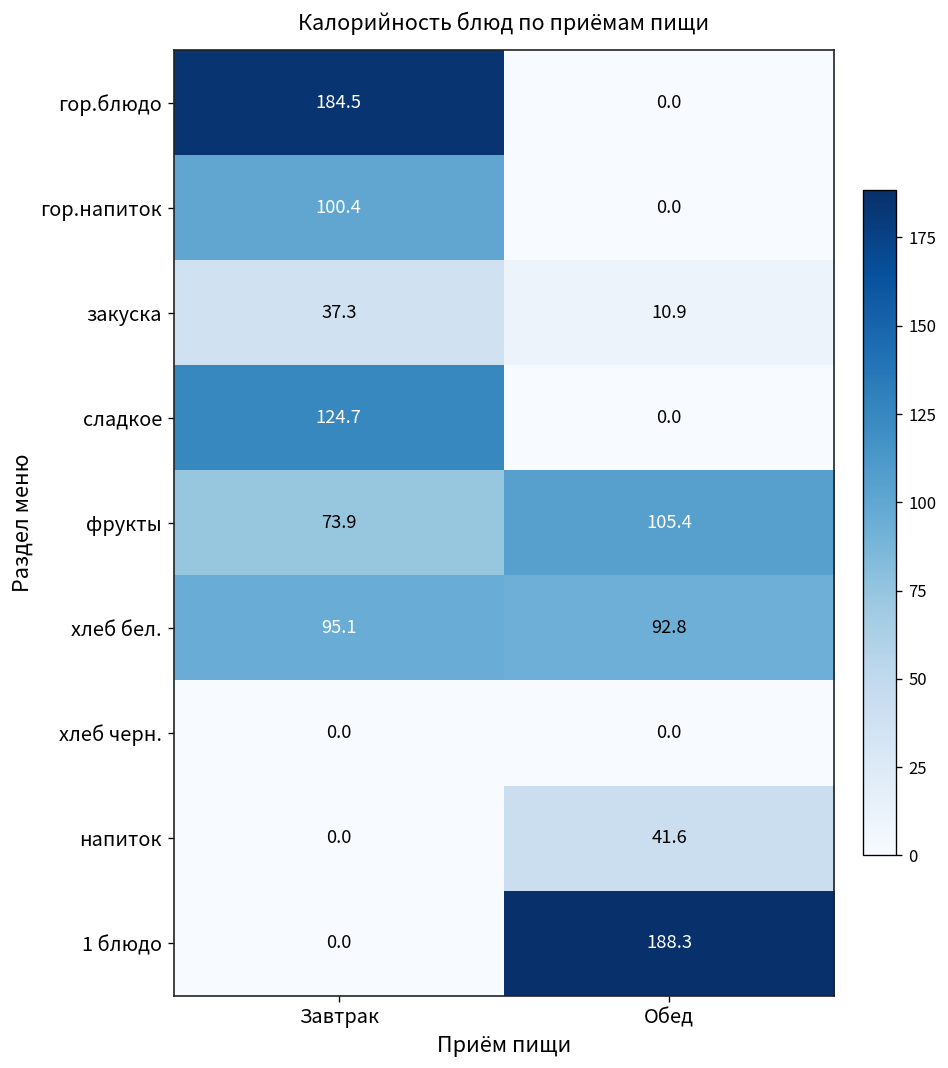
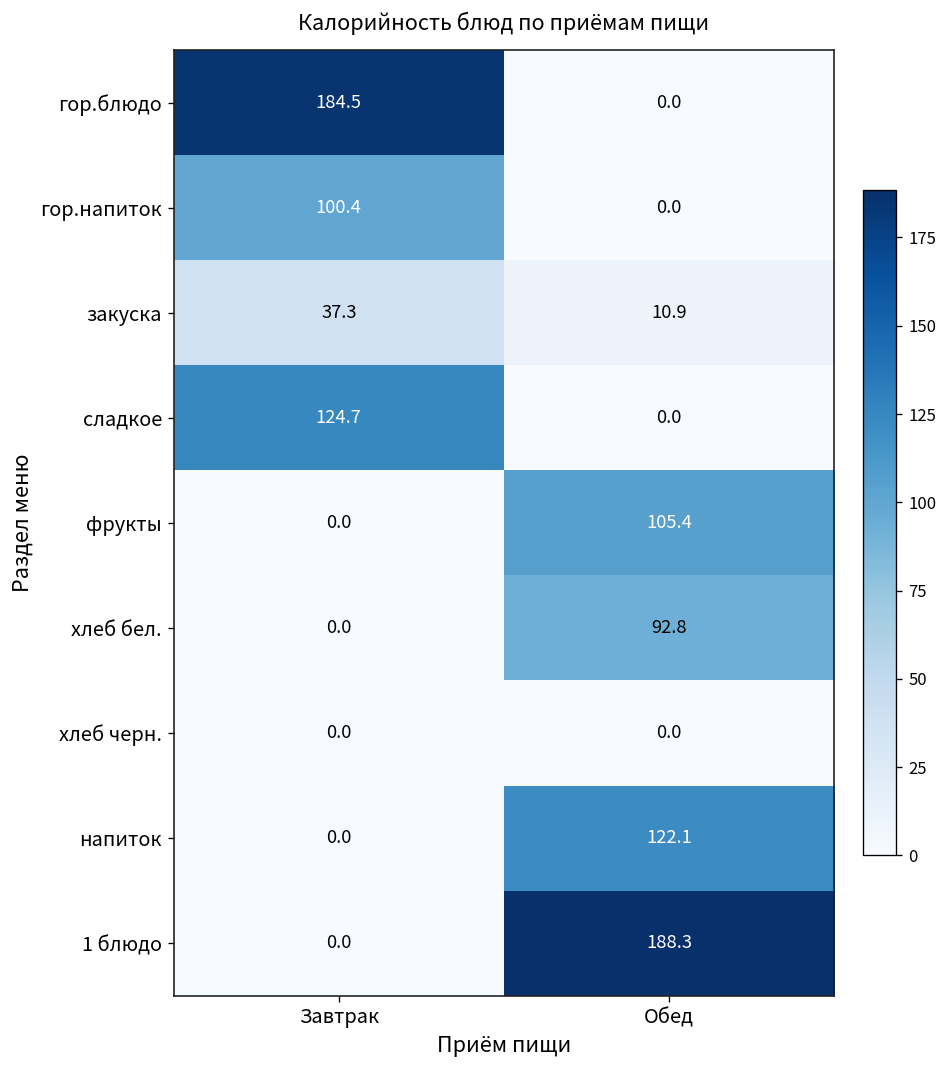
  {
    "гор.блюдо": {
      "Завтрак": 184.5,
      "Обед": 0.0
    },
    "гор.напиток": {
      "Завтрак": 100.4,
      "Обед": 0.0
    },
    "закуска": {
      "Завтрак": 37.3,
      "Обед": 10.9
    },
    "сладкое": {
      "Завтрак": 124.7,
      "Обед": 0.0
    },
    "фрукты": {
-     "Завтрак": 73.9,
+     "Завтрак": 0.0,
      "Обед": 105.4
    },
    "хлеб бел.": {
-     "Завтрак": 95.1,
+     "Завтрак": 0.0,
      "Обед": 92.8
    },
    "хлеб черн.": {
      "Завтрак": 0.0,
      "Обед": 0.0
    },
    "напиток": {
      "Завтрак": 0.0,
-     "Обед": 41.6
+     "Обед": 122.1
    },
    "1 блюдо": {
      "Завтрак": 0.0,
      "Обед": 188.3
    }
  }
